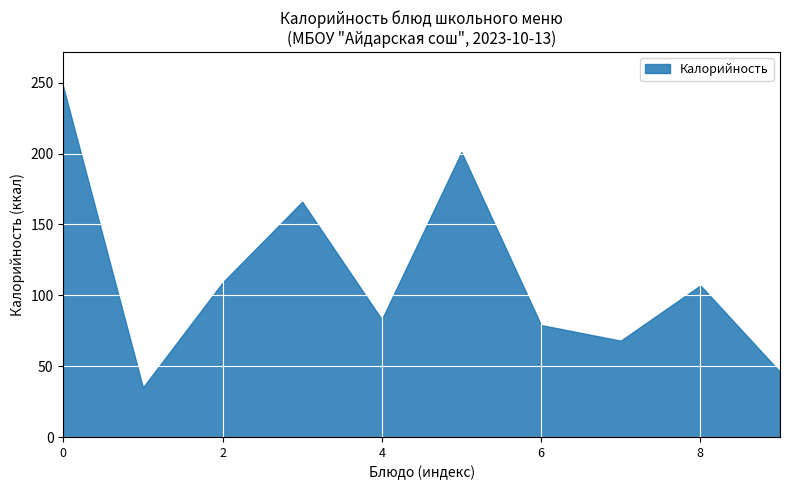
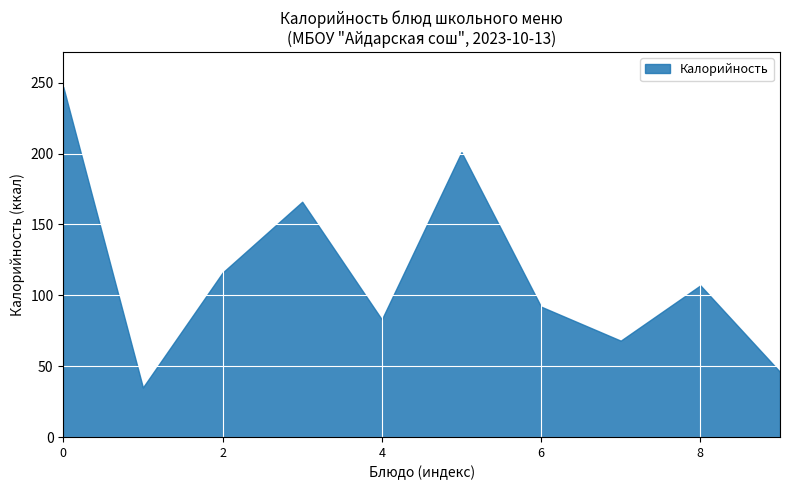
  {
    "0": 247,
-   "2": 109,
+   "2": 116,
    "4": 83,
-   "6": 79,
+   "6": 92,
    "8": 107
  }
